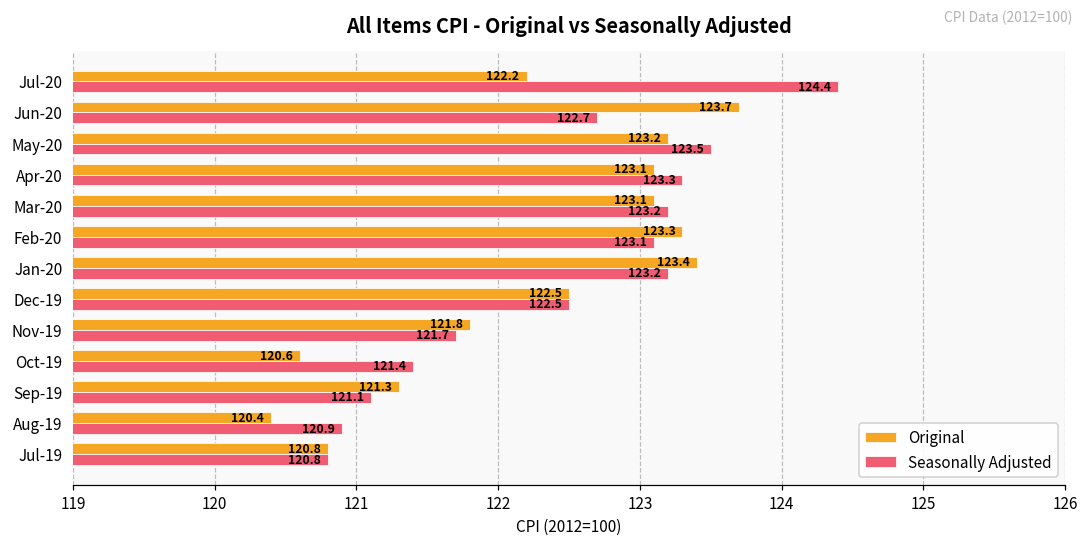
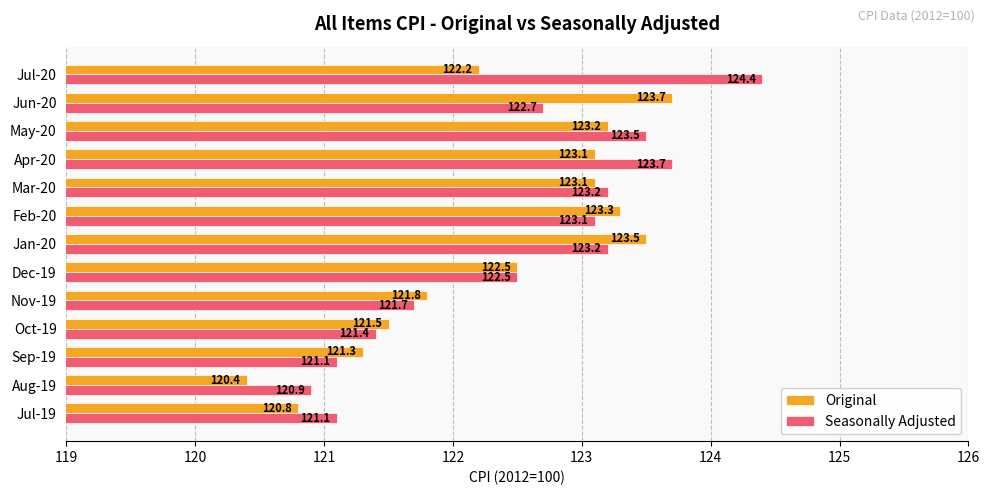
  {
    "Original": {
      "Jul-20": 122.2,
      "Jun-20": 123.7,
      "May-20": 123.2,
      "Apr-20": 123.1,
      "Mar-20": 123.1,
      "Feb-20": 123.3,
-     "Jan-20": 123.4,
+     "Jan-20": 123.5,
      "Nov-19": 121.8,
-     "Oct-19": 120.6,
+     "Oct-19": 121.5,
      "Sep-19": 121.3,
      "Aug-19": 120.4,
      "Jul-19": 120.8
    },
    "Seasonally Adjusted": {
      "Jul-20": 124.4,
      "Jun-20": 122.7,
      "May-20": 123.5,
-     "Apr-20": 123.3,
+     "Apr-20": 123.7,
      "Mar-20": 123.2,
      "Feb-20": 123.1,
      "Jan-20": 123.2,
      "Nov-19": 121.7,
      "Oct-19": 121.4,
      "Sep-19": 121.1,
      "Aug-19": 120.9,
-     "Jul-19": 120.8
+     "Jul-19": 121.1
    }
  }
